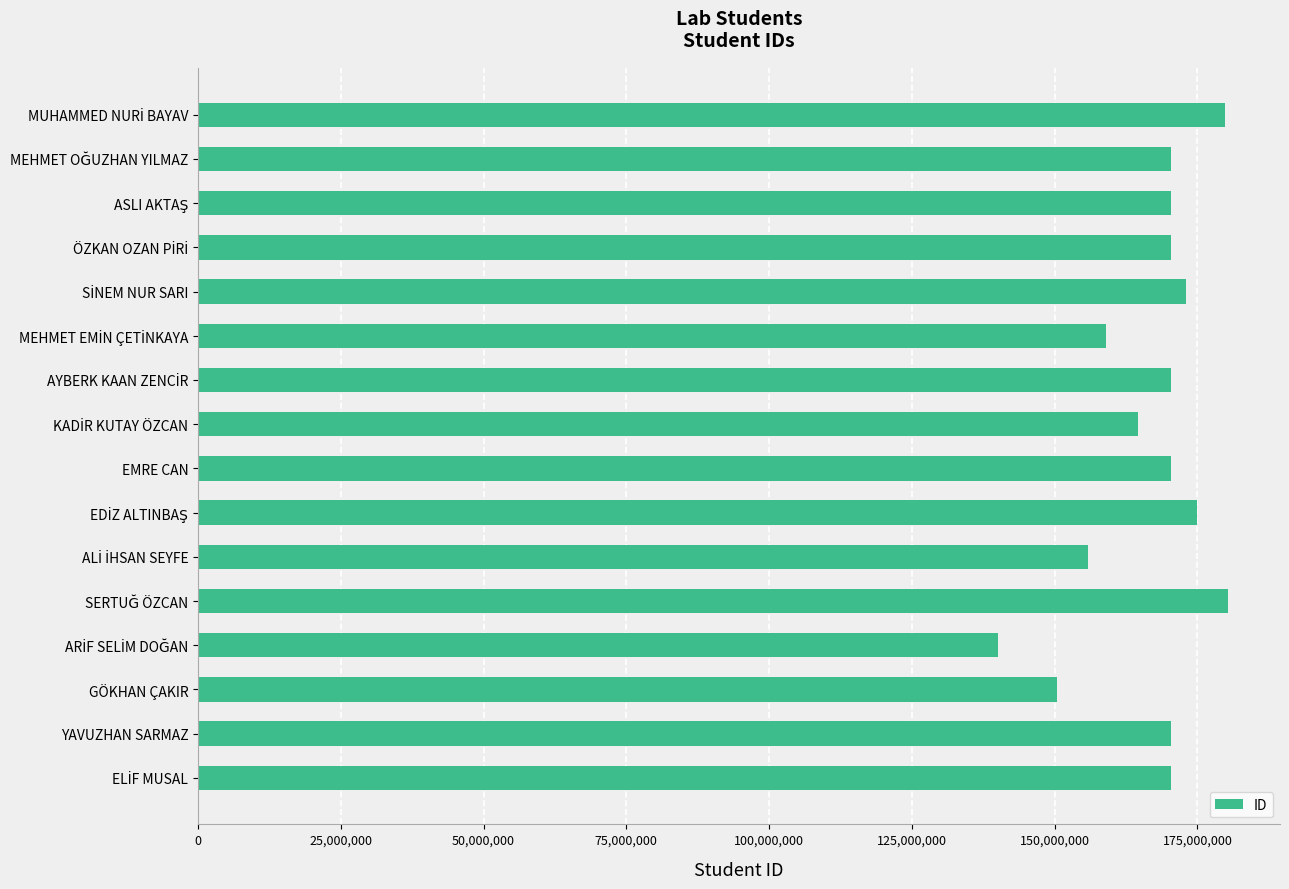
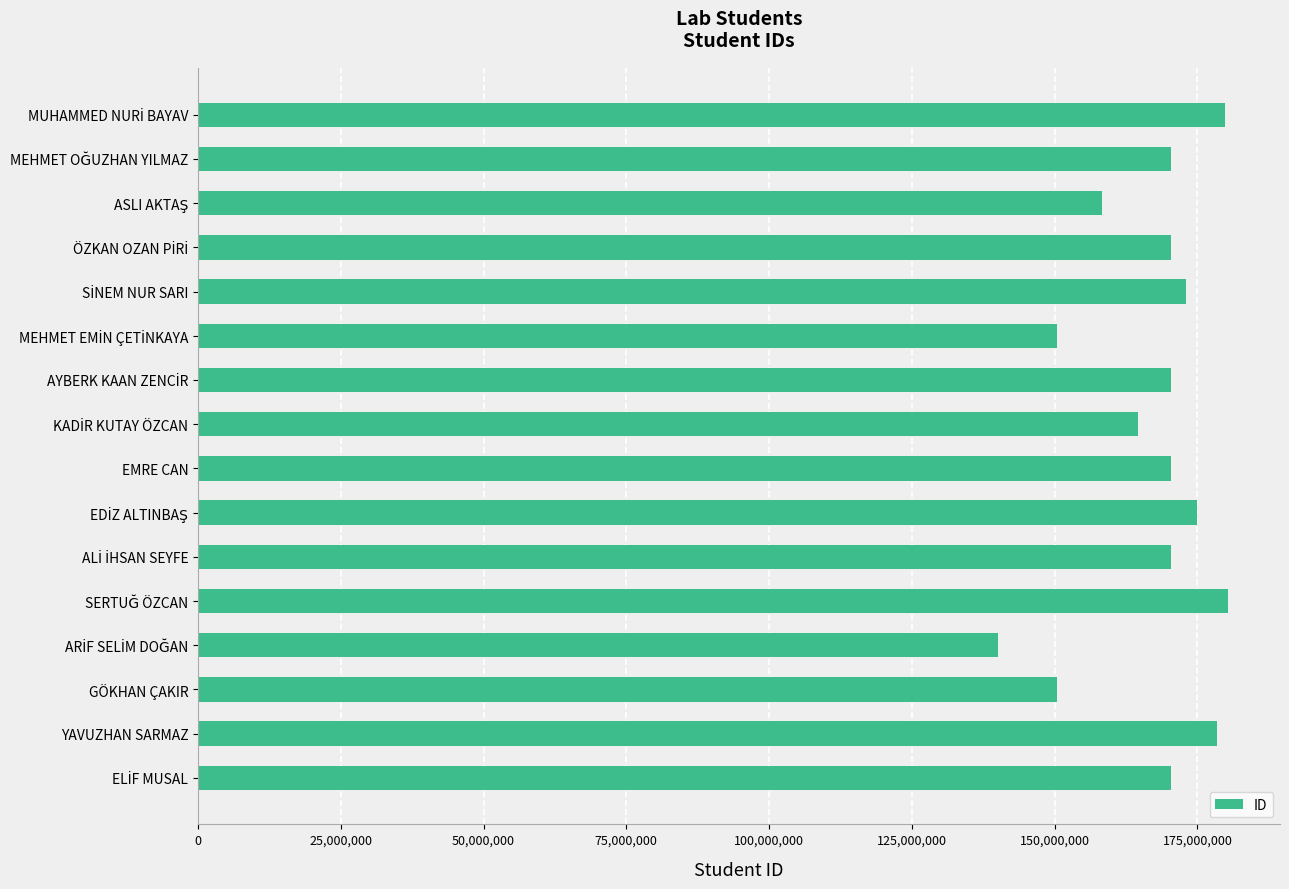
  {
    "MUHAMMED NURİ BAYAV": "180,000,000",
    "MEHMET OĞUZHAN YILMAZ": "170,000,000",
-   "ASLI AKTAŞ": "170,000,000",
+   "ASLI AKTAŞ": "158,000,000",
    "ÖZKAN OZAN PİRİ": "170,000,000",
    "SİNEM NUR SARI": "173,000,000",
-   "MEHMET EMİN ÇETİNKAYA": "159,000,000",
+   "MEHMET EMİN ÇETİNKAYA": "150,000,000",
    "AYBERK KAAN ZENCİR": "170,000,000",
    "KADİR KUTAY ÖZCAN": "165,000,000",
    "EMRE CAN": "170,000,000",
    "EDİZ ALTINBAŞ": "175,000,000",
-   "ALİ İHSAN SEYFE": "156,000,000",
+   "ALİ İHSAN SEYFE": "170,000,000",
    "SERTUĞ ÖZCAN": "180,000,000",
    "ARİF SELİM DOĞAN": "140,000,000",
    "GÖKHAN ÇAKIR": "150,000,000",
-   "YAVUZHAN SARMAZ": "170,000,000",
+   "YAVUZHAN SARMAZ": "178,000,000",
    "ELİF MUSAL": "170,000,000"
  }
